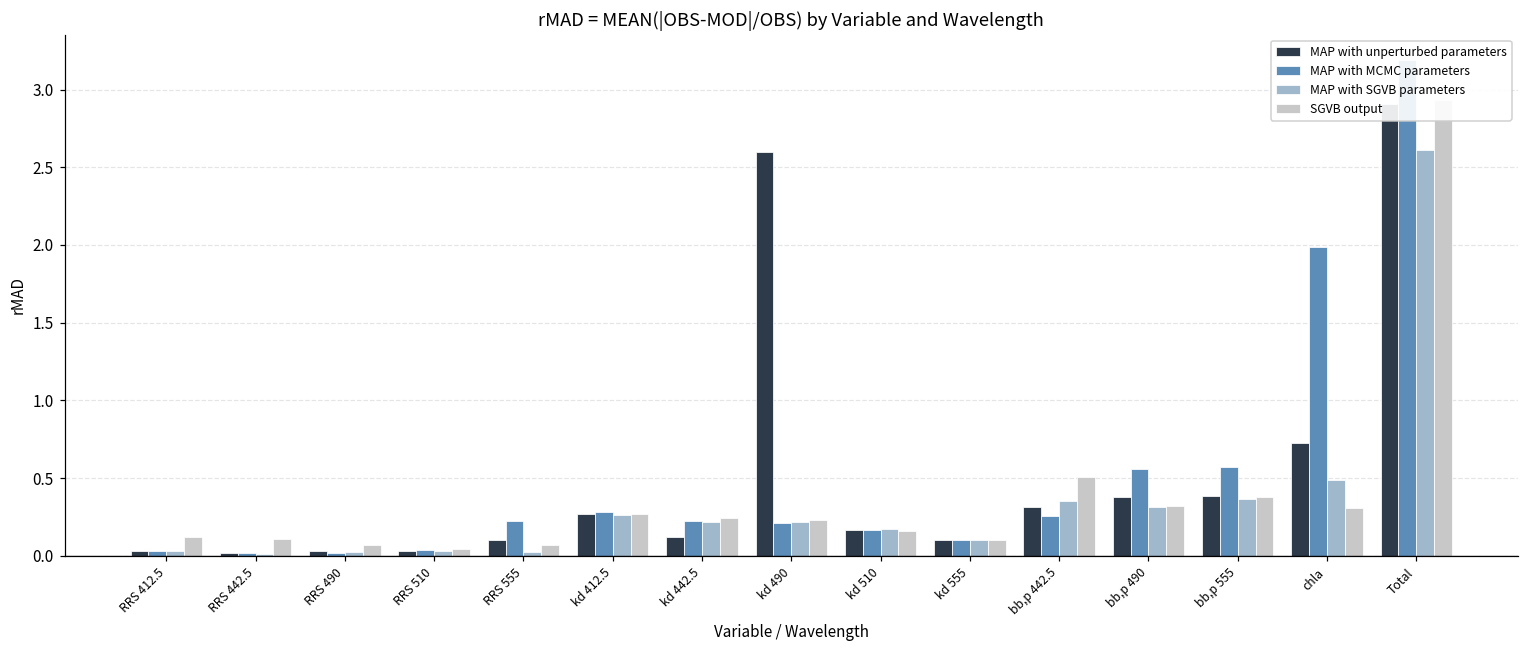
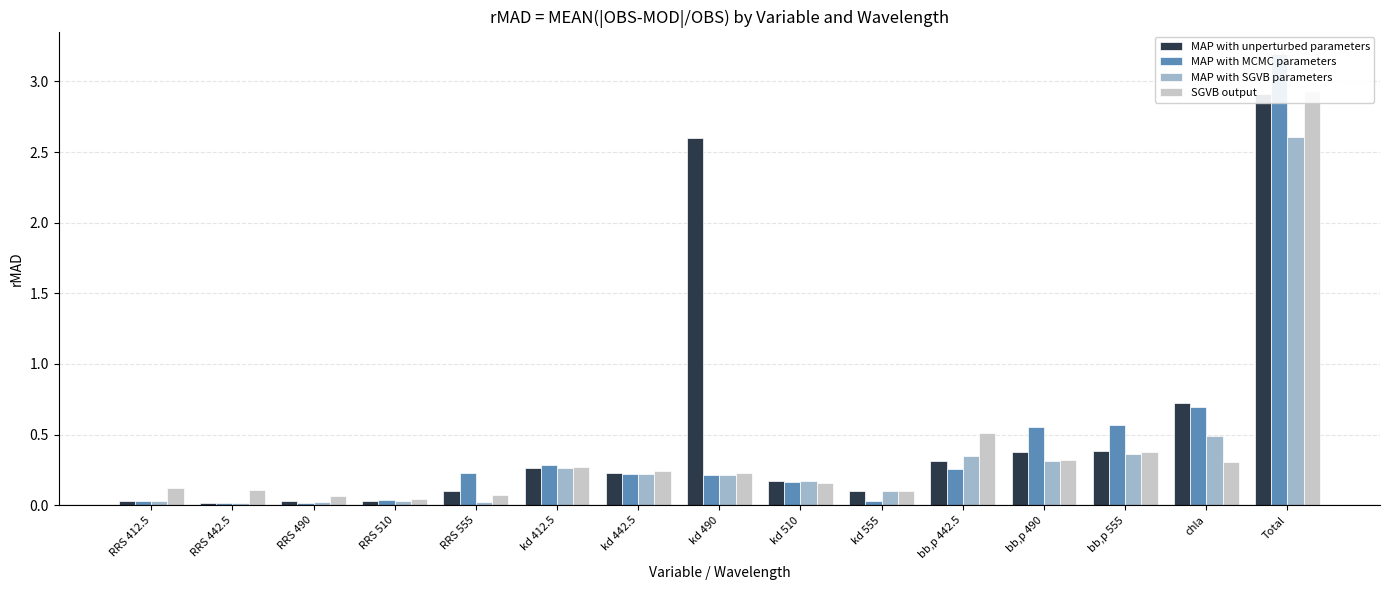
  {
    "MAP with unperturbed parameters": {
      "RRS 412.5": 0.03,
      "RRS 490": 0.03,
      "RRS 510": 0.03,
      "RRS 555": 0.10,
      "kd 412.5": 0.27,
-     "kd 442.5": 0.12,
+     "kd 442.5": 0.23,
      "kd 490": 2.60,
      "kd 510": 0.17,
      "kd 555": 0.10,
      "bb,p 442.5": 0.32,
      "bb,p 490": 0.38,
      "bb,p 555": 0.38,
      "chla": 0.73
    },
    "MAP with MCMC parameters": {
      "RRS 412.5": 0.03,
      "RRS 490": 0.02,
      "RRS 510": 0.03,
      "RRS 555": 0.23,
      "kd 412.5": 0.28,
      "kd 442.5": 0.22,
      "kd 490": 0.21,
      "kd 510": 0.17,
-     "kd 555": 0.10,
+     "kd 555": 0.03,
      "bb,p 442.5": 0.26,
      "bb,p 490": 0.56,
      "bb,p 555": 0.57,
-     "chla": 1.99
+     "chla": 0.69
    }
  }
